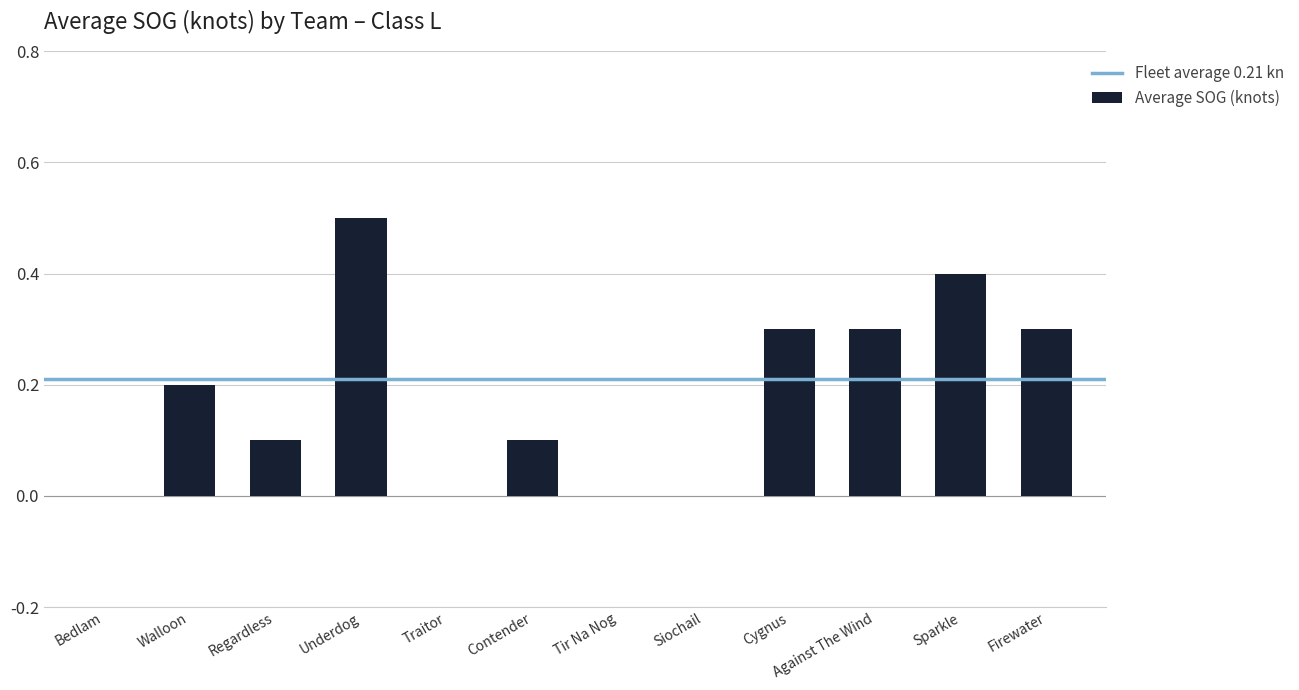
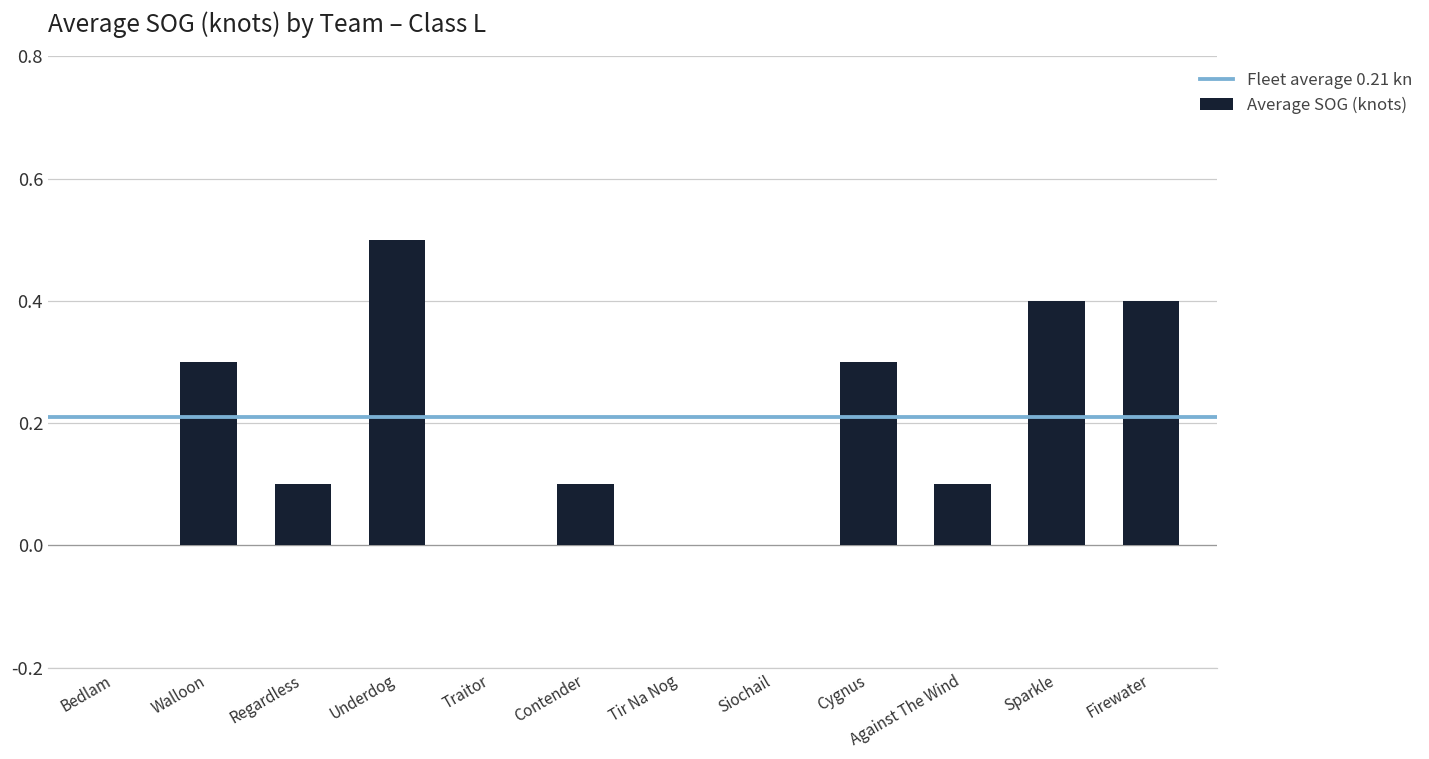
  {
    "Bedlam": 0.0,
-   "Walloon": 0.2,
+   "Walloon": 0.3,
    "Regardless": 0.1,
    "Underdog": 0.5,
    "Traitor": 0.0,
    "Contender": 0.1,
    "Tir Na Nog": 0.0,
    "Siochail": 0.0,
    "Cygnus": 0.3,
-   "Against The Wind": 0.3,
+   "Against The Wind": 0.1,
    "Sparkle": 0.4,
-   "Firewater": 0.3
+   "Firewater": 0.4
  }
